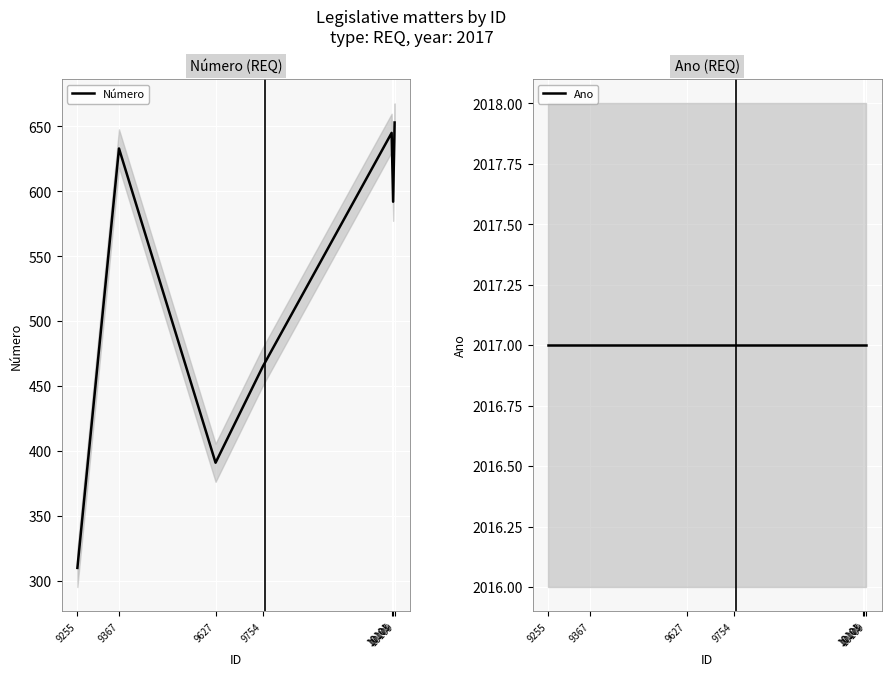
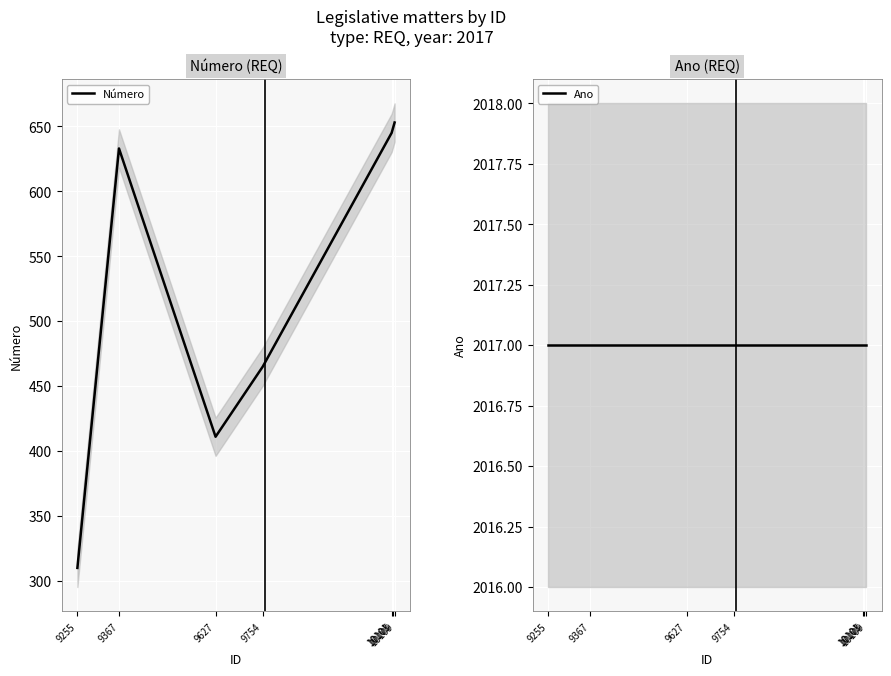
  {
    "Número (REQ)": {
      "Número": {
        "9255": 310,
        "9367": 633,
-       "9627": 391,
+       "9627": 411,
        "9754": 465,
        "10101": 645,
-       "10105": 592,
+       "10105": 649,
        "10109": 653
      }
    },
    "Ano (REQ)": {
      "Ano": {
        "9255": 2017.00,
        "9367": 2017.00,
        "9627": 2017.00,
        "9754": 2017.00,
        "10101": 2017.00,
        "10105": 2017.00,
        "10109": 2017.00
      }
    }
  }
